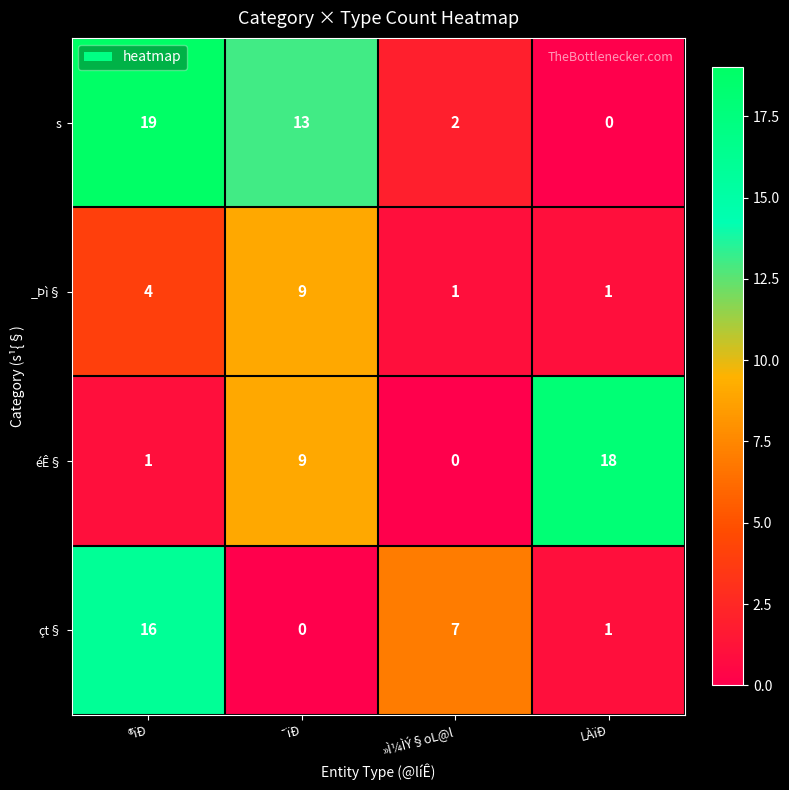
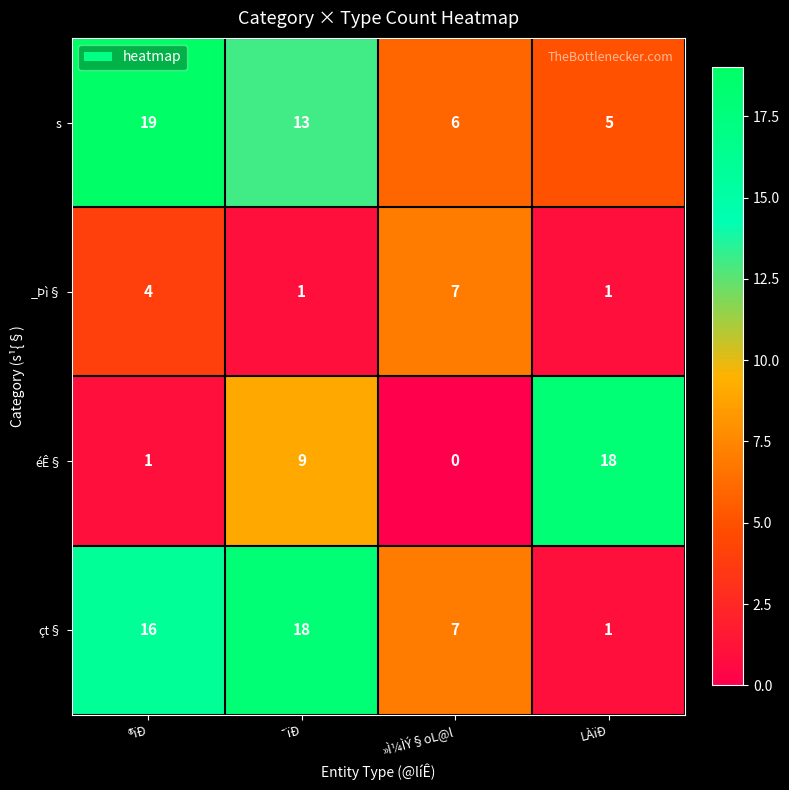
  {
    "s": {
      "®ïÐ": 19,
      "¯ïÐ": 13,
-     "»Ì¼ÌÝ§oL@l": 2,
-     "LÀïÐ": 0
+     "»Ì¼ÌÝ§oL@l": 6,
+     "LÀïÐ": 5
    },
    "_Þì§": {
      "®ïÐ": 4,
-     "¯ïÐ": 9,
-     "»Ì¼ÌÝ§oL@l": 1,
+     "¯ïÐ": 1,
+     "»Ì¼ÌÝ§oL@l": 7,
      "LÀïÐ": 1
    },
    "éÊ§": {
      "®ïÐ": 1,
      "¯ïÐ": 9,
      "»Ì¼ÌÝ§oL@l": 0,
      "LÀïÐ": 18
    },
    "çt§": {
      "®ïÐ": 16,
-     "¯ïÐ": 0,
+     "¯ïÐ": 18,
      "»Ì¼ÌÝ§oL@l": 7,
      "LÀïÐ": 1
    }
  }
